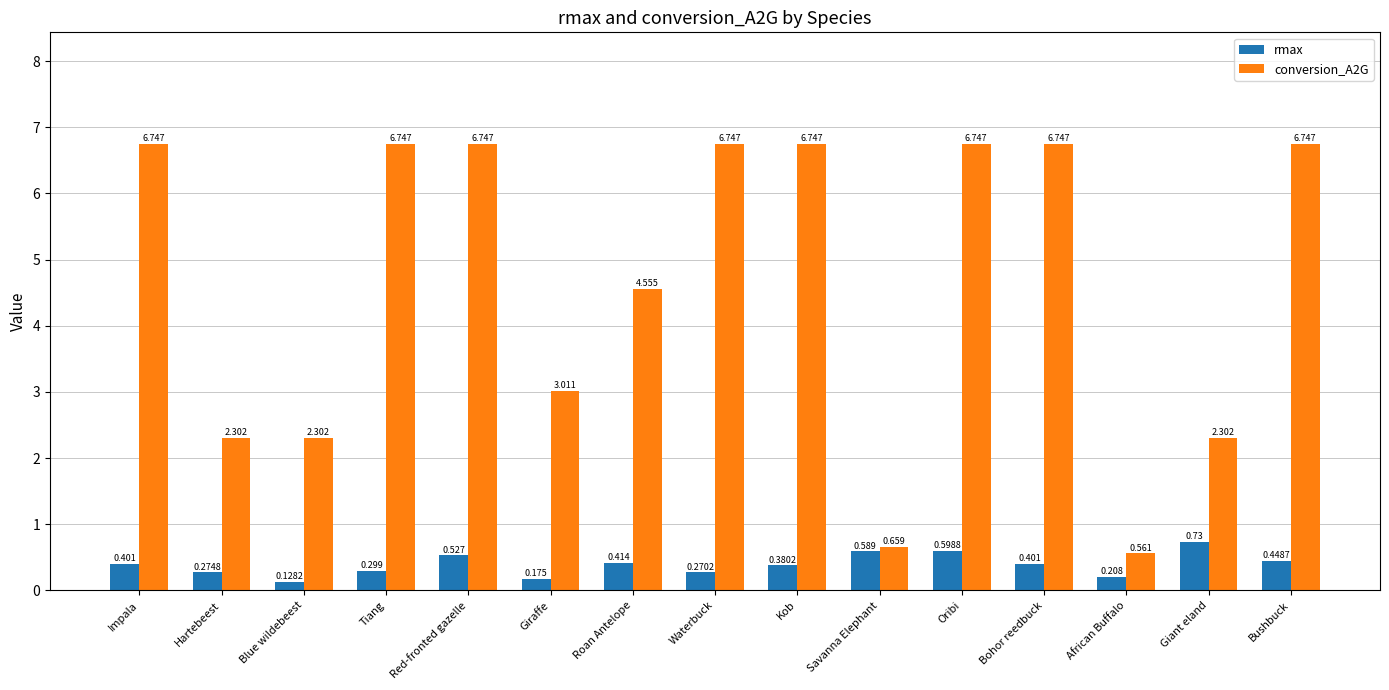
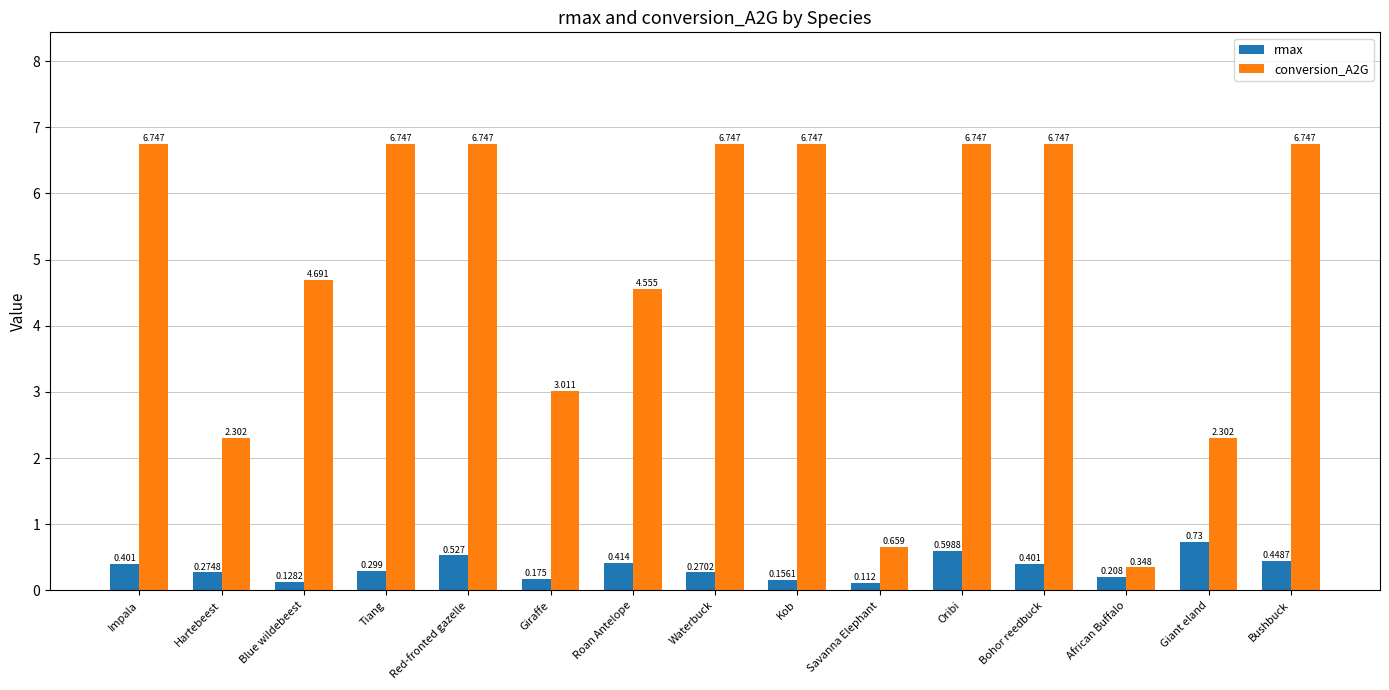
  {
    "rmax": {
      "Impala": 0.401,
      "Hartebeest": 0.2748,
      "Blue wildebeest": 0.1282,
      "Tiang": 0.299,
      "Red-fronted gazelle": 0.527,
      "Giraffe": 0.175,
      "Roan Antelope": 0.414,
      "Waterbuck": 0.2702,
-     "Kob": 0.3802,
-     "Savanna Elephant": 0.589,
+     "Kob": 0.1561,
+     "Savanna Elephant": 0.112,
      "Oribi": 0.5988,
      "Bohor reedbuck": 0.401,
      "African Buffalo": 0.208,
      "Giant eland": 0.73,
      "Bushbuck": 0.4487
    },
    "conversion_A2G": {
      "Impala": 6.747,
      "Hartebeest": 2.302,
-     "Blue wildebeest": 2.302,
+     "Blue wildebeest": 4.691,
      "Tiang": 6.747,
      "Red-fronted gazelle": 6.747,
      "Giraffe": 3.011,
      "Roan Antelope": 4.555,
      "Waterbuck": 6.747,
      "Kob": 6.747,
      "Savanna Elephant": 0.659,
      "Oribi": 6.747,
      "Bohor reedbuck": 6.747,
-     "African Buffalo": 0.561,
+     "African Buffalo": 0.348,
      "Giant eland": 2.302,
      "Bushbuck": 6.747
    }
  }
